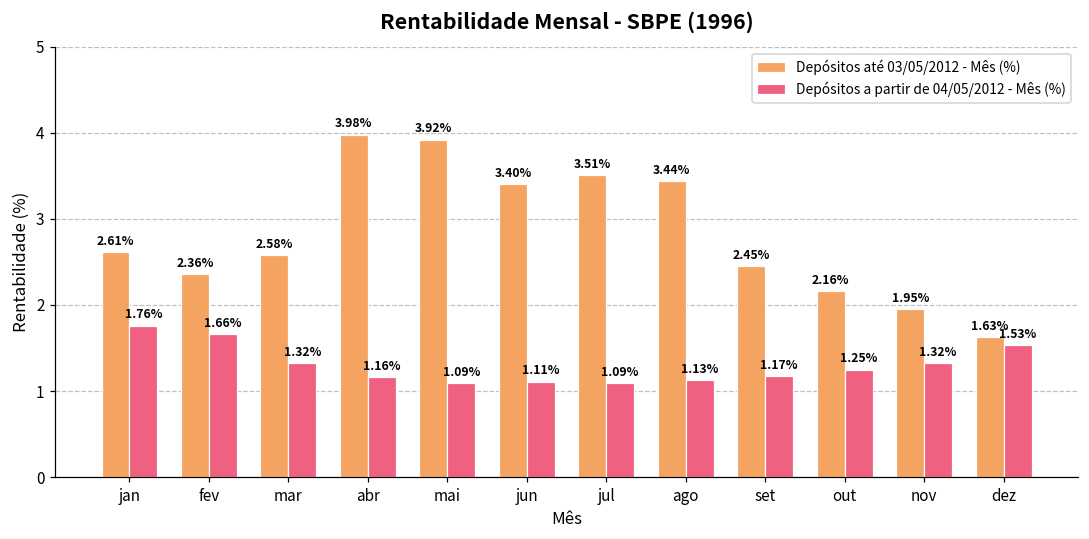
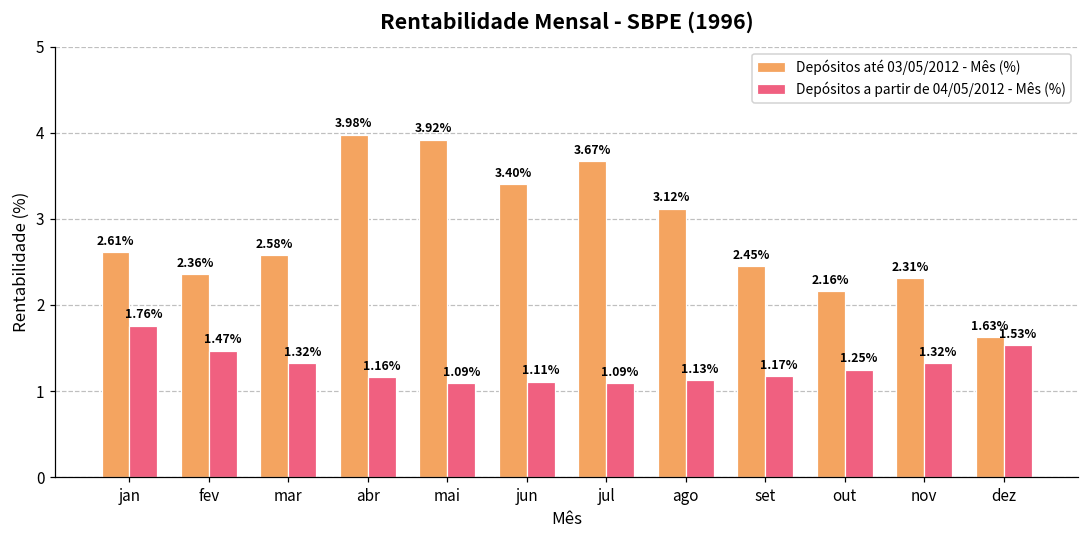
  {
    "Depósitos até 03/05/2012 - Mês (%)": {
      "jan": "2.61%",
      "fev": "2.36%",
      "mar": "2.58%",
      "abr": "3.98%",
      "mai": "3.92%",
      "jun": "3.40%",
-     "jul": "3.51%",
-     "ago": "3.44%",
+     "jul": "3.67%",
+     "ago": "3.12%",
      "set": "2.45%",
      "out": "2.16%",
-     "nov": "1.95%",
+     "nov": "2.31%",
      "dez": "1.63%"
    },
    "Depósitos a partir de 04/05/2012 - Mês (%)": {
      "jan": "1.76%",
-     "fev": "1.66%",
+     "fev": "1.47%",
      "mar": "1.32%",
      "abr": "1.16%",
      "mai": "1.09%",
      "jun": "1.11%",
      "jul": "1.09%",
      "ago": "1.13%",
      "set": "1.17%",
      "out": "1.25%",
      "nov": "1.32%",
      "dez": "1.53%"
    }
  }
